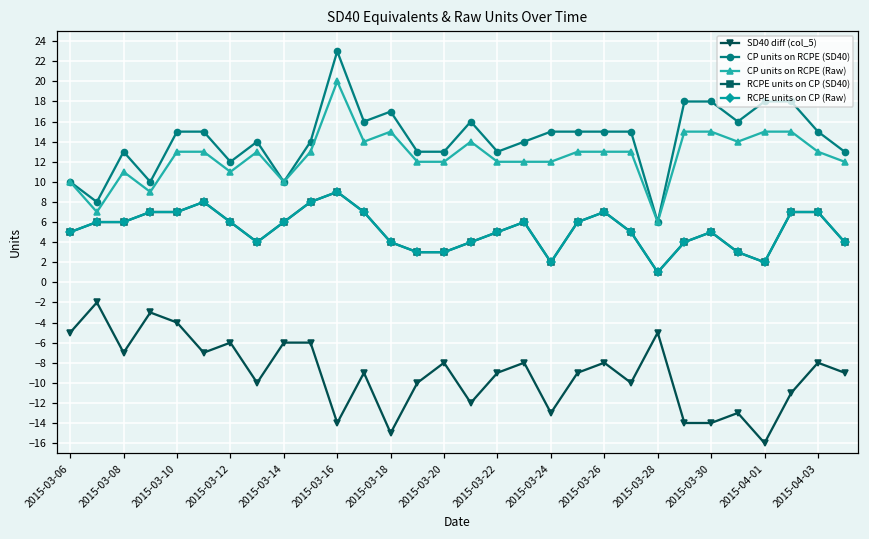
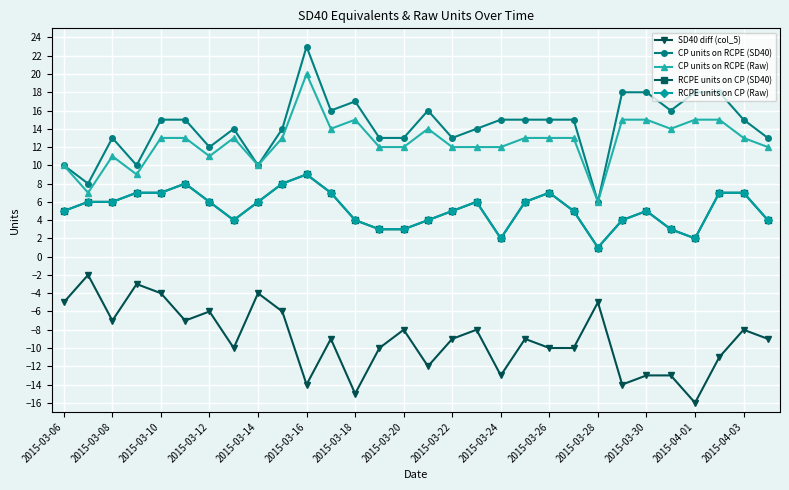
  {
    "SD40 diff (col_5)": {
      "2015-03-06": -5,
      "2015-03-08": -7,
      "2015-03-10": -4,
      "2015-03-12": -6,
-     "2015-03-14": -6,
+     "2015-03-14": -4,
      "2015-03-16": -14,
      "2015-03-18": -15,
      "2015-03-20": -8,
      "2015-03-22": -9,
      "2015-03-24": -13,
-     "2015-03-26": -8,
+     "2015-03-26": -10,
      "2015-03-28": -5,
-     "2015-03-30": -14,
+     "2015-03-30": -13,
      "2015-04-01": -16,
      "2015-04-03": -8
    }
  }
